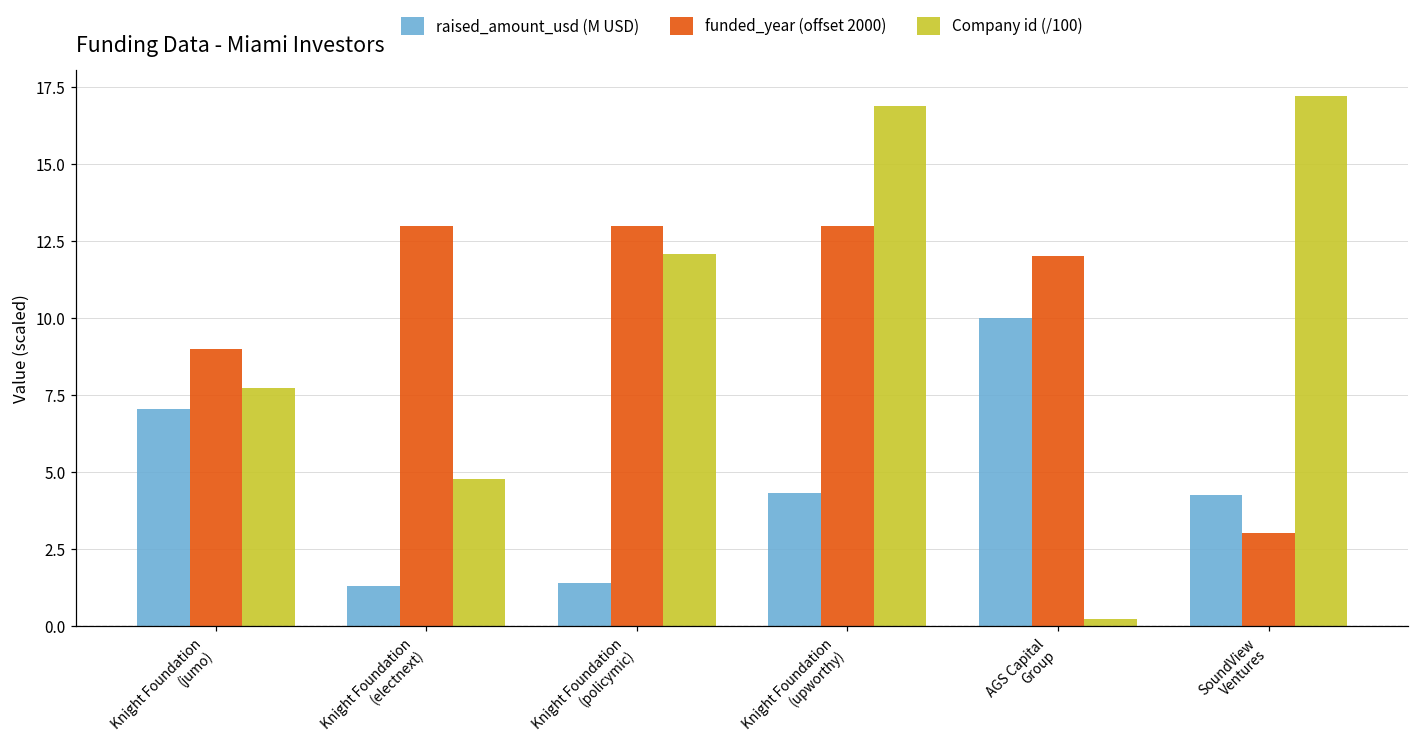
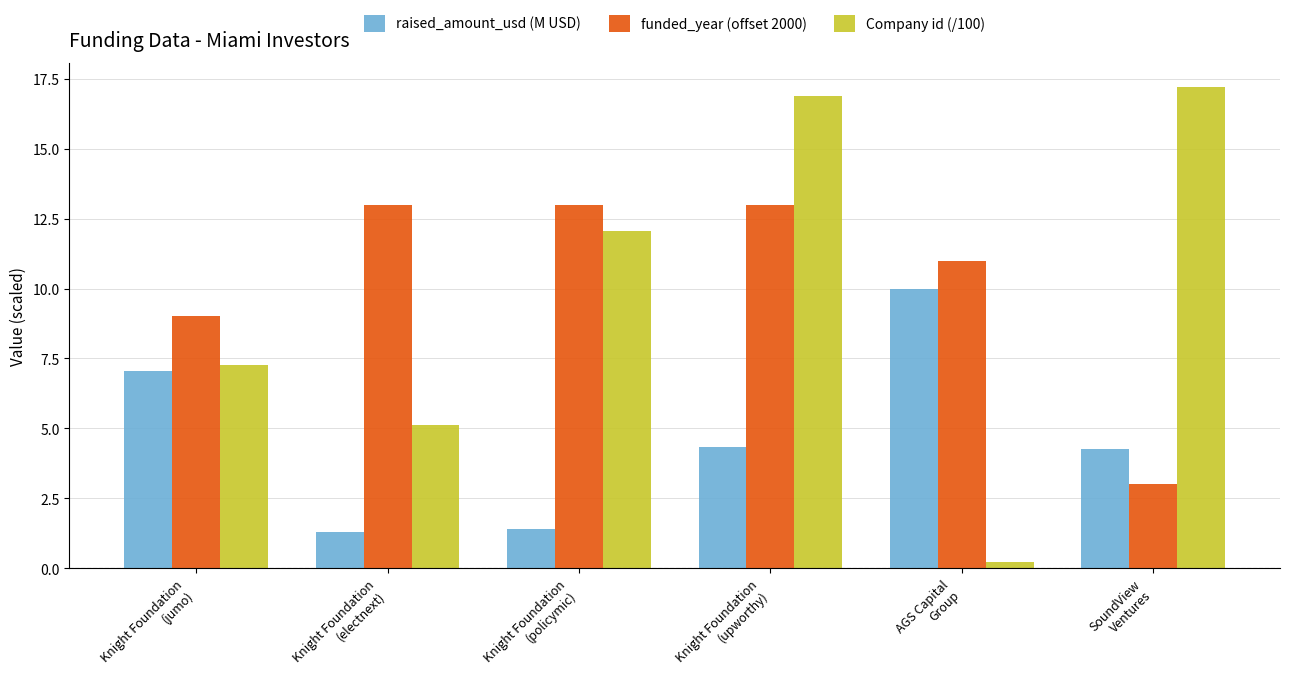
  {
    "raised_amount_usd (M USD)": {
      "Knight Foundation (jumo)": 7.0,
      "Knight Foundation (electnext)": 1.3,
      "Knight Foundation (policymic)": 1.4,
      "Knight Foundation (upworthy)": 4.3,
      "AGS Capital Group": 10.0,
      "SoundView Ventures": 4.2
    },
    "funded_year (offset 2000)": {
      "Knight Foundation (jumo)": 9.0,
      "Knight Foundation (electnext)": 13.0,
      "Knight Foundation (policymic)": 13.0,
      "Knight Foundation (upworthy)": 13.0,
-     "AGS Capital Group": 12.0,
+     "AGS Capital Group": 11.0,
      "SoundView Ventures": 3.0
    },
    "Company id (/100)": {
-     "Knight Foundation (jumo)": 7.7,
-     "Knight Foundation (electnext)": 4.8,
+     "Knight Foundation (jumo)": 7.3,
+     "Knight Foundation (electnext)": 5.1,
      "Knight Foundation (policymic)": 12.1,
      "Knight Foundation (upworthy)": 16.9,
      "AGS Capital Group": 0.2,
      "SoundView Ventures": 17.2
    }
  }
